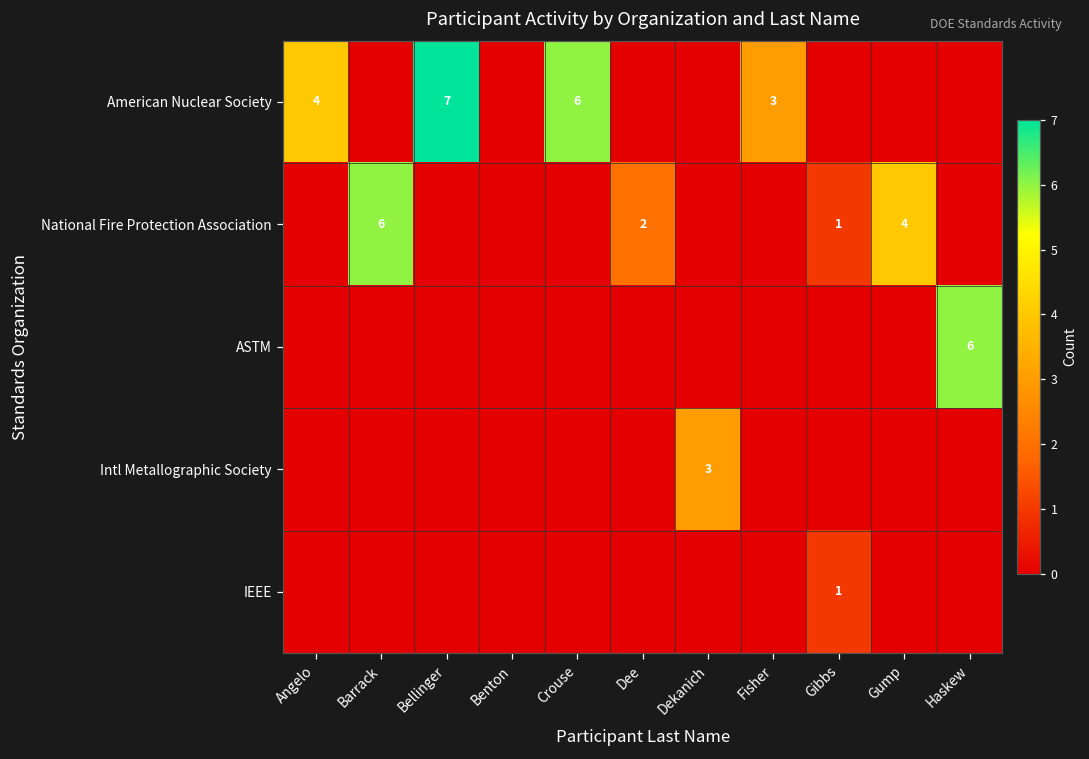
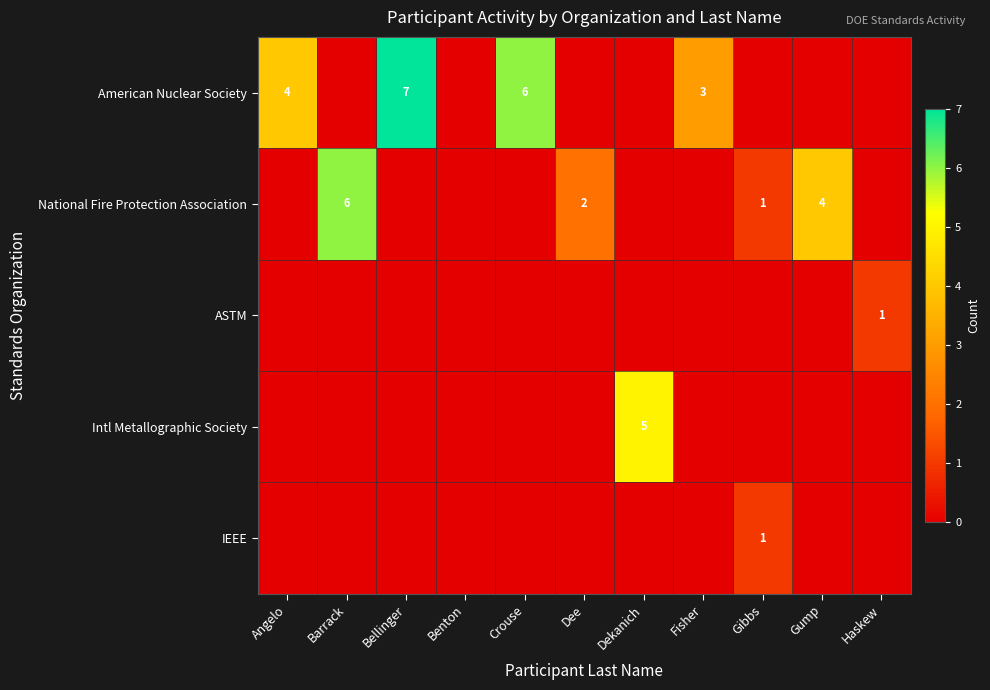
  {
    "American Nuclear Society": {
      "Angelo": 4,
      "Bellinger": 7,
      "Crouse": 6,
      "Fisher": 3
    },
    "National Fire Protection Association": {
      "Barrack": 6,
      "Dee": 2,
      "Gibbs": 1,
      "Gump": 4
    },
    "ASTM": {
-     "Haskew": 6
+     "Haskew": 1
    },
    "Intl Metallographic Society": {
-     "Dekanich": 3
+     "Dekanich": 5
    },
    "IEEE": {
      "Gibbs": 1
    }
  }
